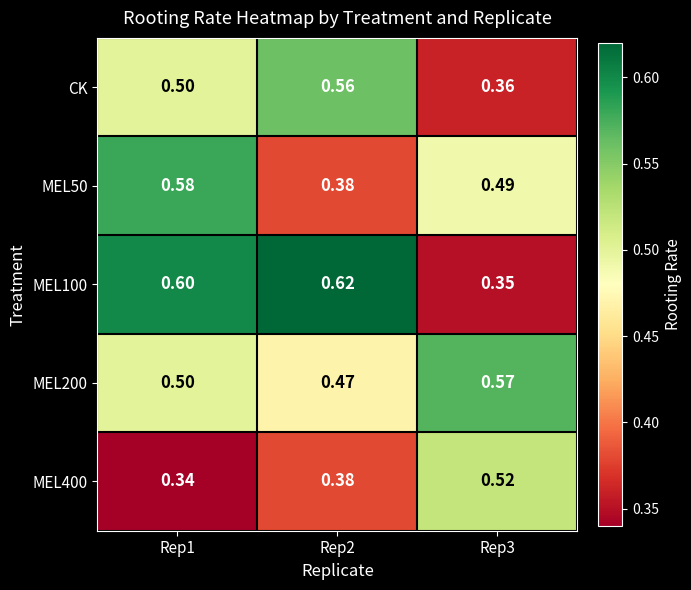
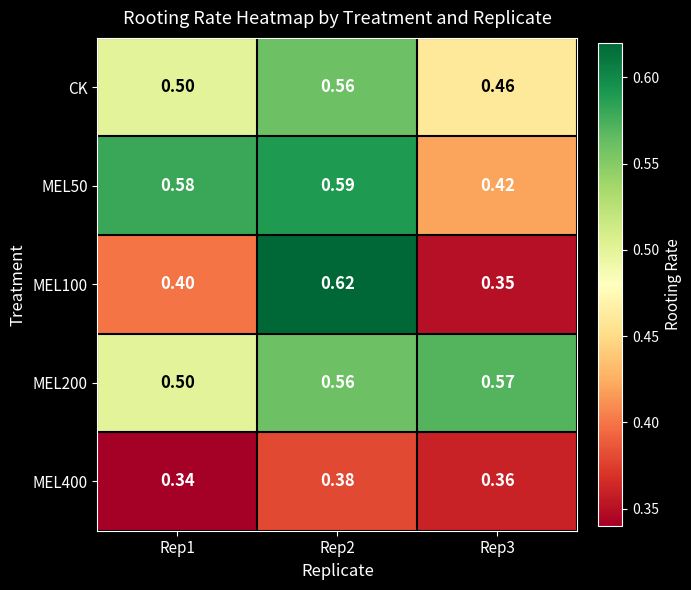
  {
    "CK": {
      "Rep1": 0.50,
      "Rep2": 0.56,
-     "Rep3": 0.36
+     "Rep3": 0.46
    },
    "MEL50": {
      "Rep1": 0.58,
-     "Rep2": 0.38,
-     "Rep3": 0.49
+     "Rep2": 0.59,
+     "Rep3": 0.42
    },
    "MEL100": {
-     "Rep1": 0.60,
+     "Rep1": 0.40,
      "Rep2": 0.62,
      "Rep3": 0.35
    },
    "MEL200": {
      "Rep1": 0.50,
-     "Rep2": 0.47,
+     "Rep2": 0.56,
      "Rep3": 0.57
    },
    "MEL400": {
      "Rep1": 0.34,
      "Rep2": 0.38,
-     "Rep3": 0.52
+     "Rep3": 0.36
    }
  }
